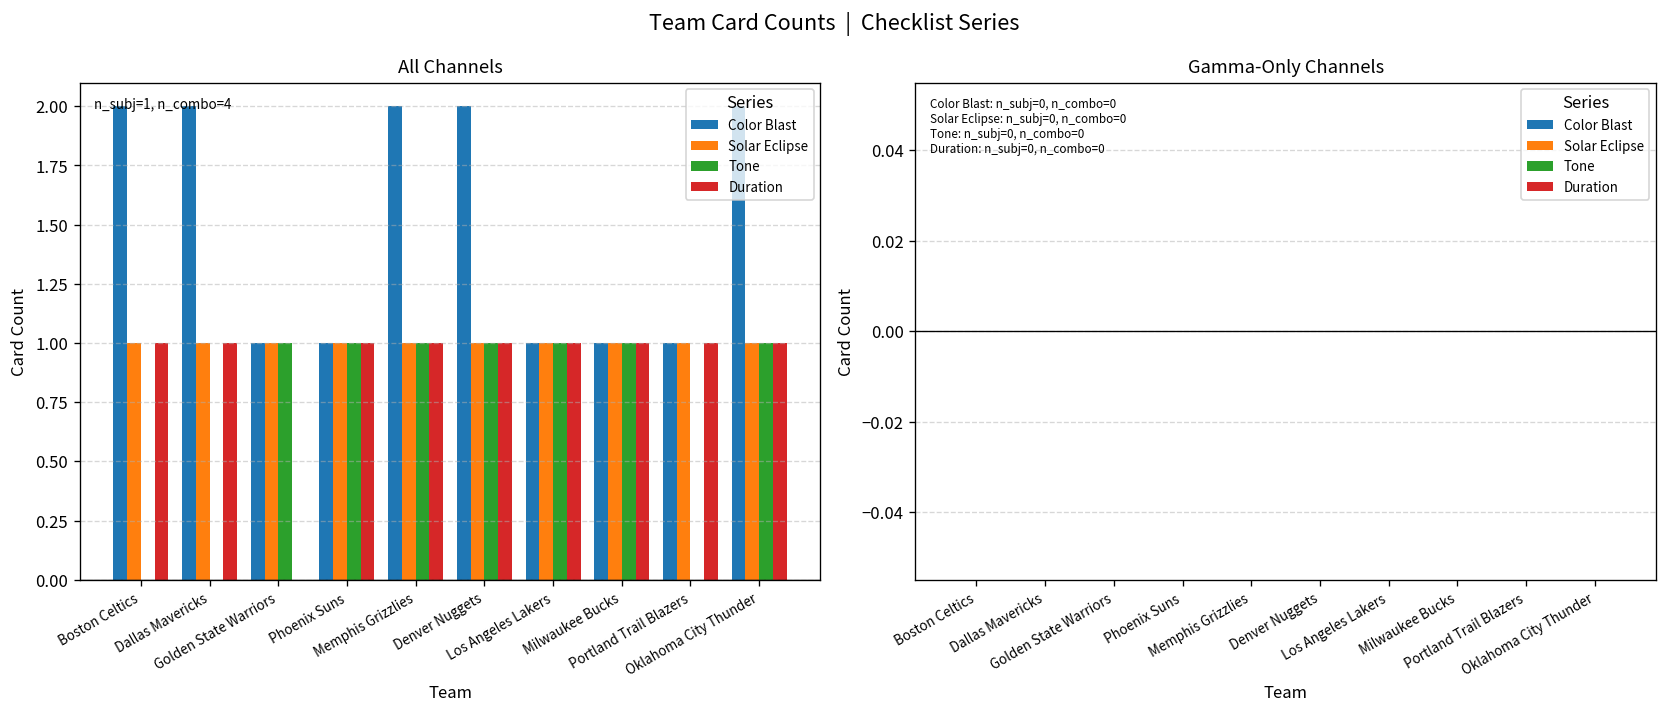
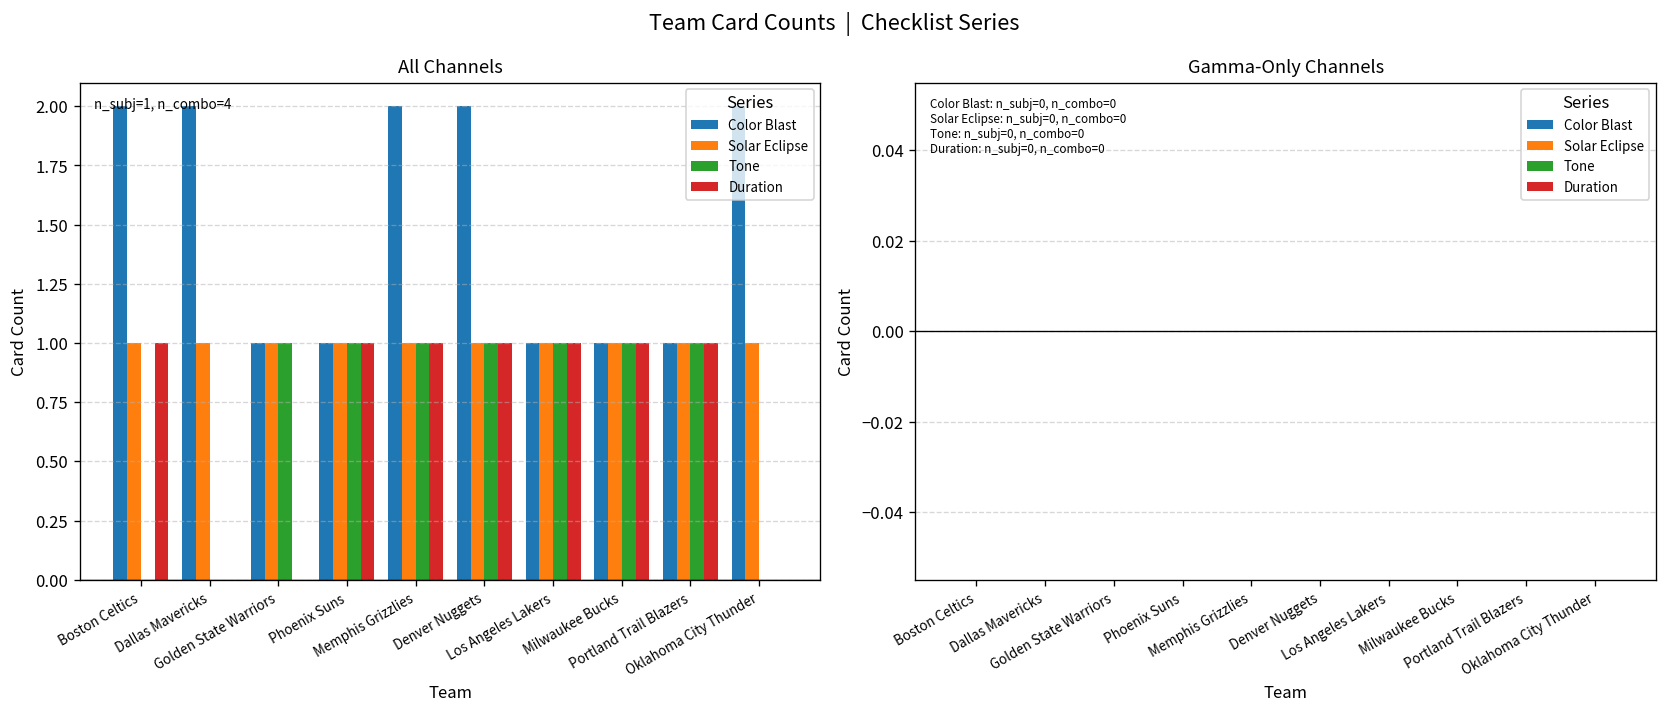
  {
    "All Channels": {
      "Color Blast": {
        "Golden State Warriors": 1,
        "Phoenix Suns": 1,
        "Memphis Grizzlies": 2,
        "Denver Nuggets": 2,
        "Los Angeles Lakers": 1,
        "Milwaukee Bucks": 1,
        "Portland Trail Blazers": 1
      },
      "Solar Eclipse": {
        "Boston Celtics": 1,
        "Dallas Mavericks": 1,
        "Golden State Warriors": 1,
        "Phoenix Suns": 1,
        "Memphis Grizzlies": 1,
        "Denver Nuggets": 1,
        "Los Angeles Lakers": 1,
        "Milwaukee Bucks": 1,
        "Portland Trail Blazers": 1,
        "Oklahoma City Thunder": 1
      },
      "Tone": {
        "Boston Celtics": 0,
        "Dallas Mavericks": 0,
        "Golden State Warriors": 1,
        "Phoenix Suns": 1,
        "Memphis Grizzlies": 1,
        "Denver Nuggets": 1,
        "Los Angeles Lakers": 1,
        "Milwaukee Bucks": 1,
-       "Portland Trail Blazers": 0,
-       "Oklahoma City Thunder": 1
+       "Portland Trail Blazers": 1,
+       "Oklahoma City Thunder": 0
      },
      "Duration": {
        "Boston Celtics": 1,
-       "Dallas Mavericks": 1,
+       "Dallas Mavericks": 0,
        "Golden State Warriors": 0,
        "Phoenix Suns": 1,
        "Memphis Grizzlies": 1,
        "Denver Nuggets": 1,
        "Los Angeles Lakers": 1,
        "Milwaukee Bucks": 1,
        "Portland Trail Blazers": 1,
-       "Oklahoma City Thunder": 1
+       "Oklahoma City Thunder": 0
      }
    },
    "Gamma-Only Channels": {
      "Color Blast": {
        "Boston Celtics": 0.000,
        "Dallas Mavericks": 0.000,
        "Golden State Warriors": 0.000,
        "Phoenix Suns": 0.000,
        "Memphis Grizzlies": 0.000,
        "Denver Nuggets": 0.000,
        "Los Angeles Lakers": 0.000,
        "Milwaukee Bucks": 0.000,
        "Portland Trail Blazers": 0.000,
        "Oklahoma City Thunder": 0.000
      },
      "Solar Eclipse": {
        "Boston Celtics": 0.000,
        "Dallas Mavericks": 0.000,
        "Golden State Warriors": 0.000,
        "Phoenix Suns": 0.000,
        "Memphis Grizzlies": 0.000,
        "Denver Nuggets": 0.000,
        "Los Angeles Lakers": 0.000,
        "Milwaukee Bucks": 0.000,
        "Portland Trail Blazers": 0.000,
        "Oklahoma City Thunder": 0.000
      },
      "Tone": {
        "Boston Celtics": 0.000,
        "Dallas Mavericks": 0.000,
        "Golden State Warriors": 0.000,
        "Phoenix Suns": 0.000,
        "Memphis Grizzlies": 0.000,
        "Denver Nuggets": 0.000,
        "Los Angeles Lakers": 0.000,
        "Milwaukee Bucks": 0.000,
        "Portland Trail Blazers": 0.000,
        "Oklahoma City Thunder": 0.000
      },
      "Duration": {
        "Boston Celtics": 0.000,
        "Dallas Mavericks": 0.000,
        "Golden State Warriors": 0.000,
        "Phoenix Suns": 0.000,
        "Memphis Grizzlies": 0.000,
        "Denver Nuggets": 0.000,
        "Los Angeles Lakers": 0.000,
        "Milwaukee Bucks": 0.000,
        "Portland Trail Blazers": 0.000,
        "Oklahoma City Thunder": 0.000
      }
    }
  }
